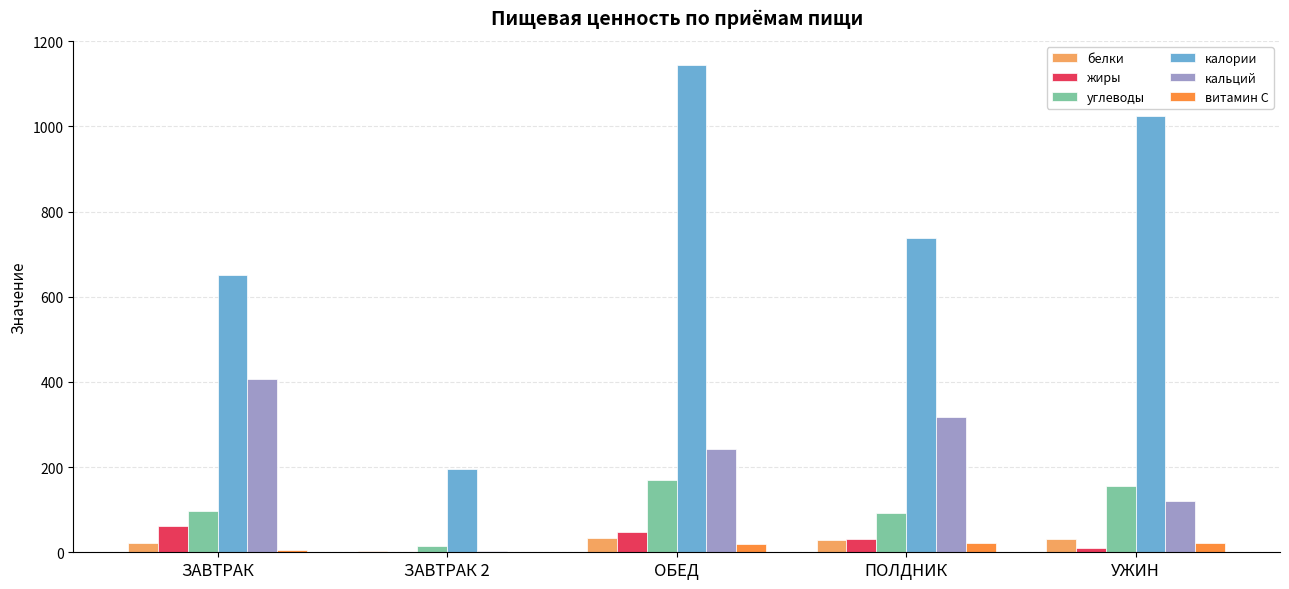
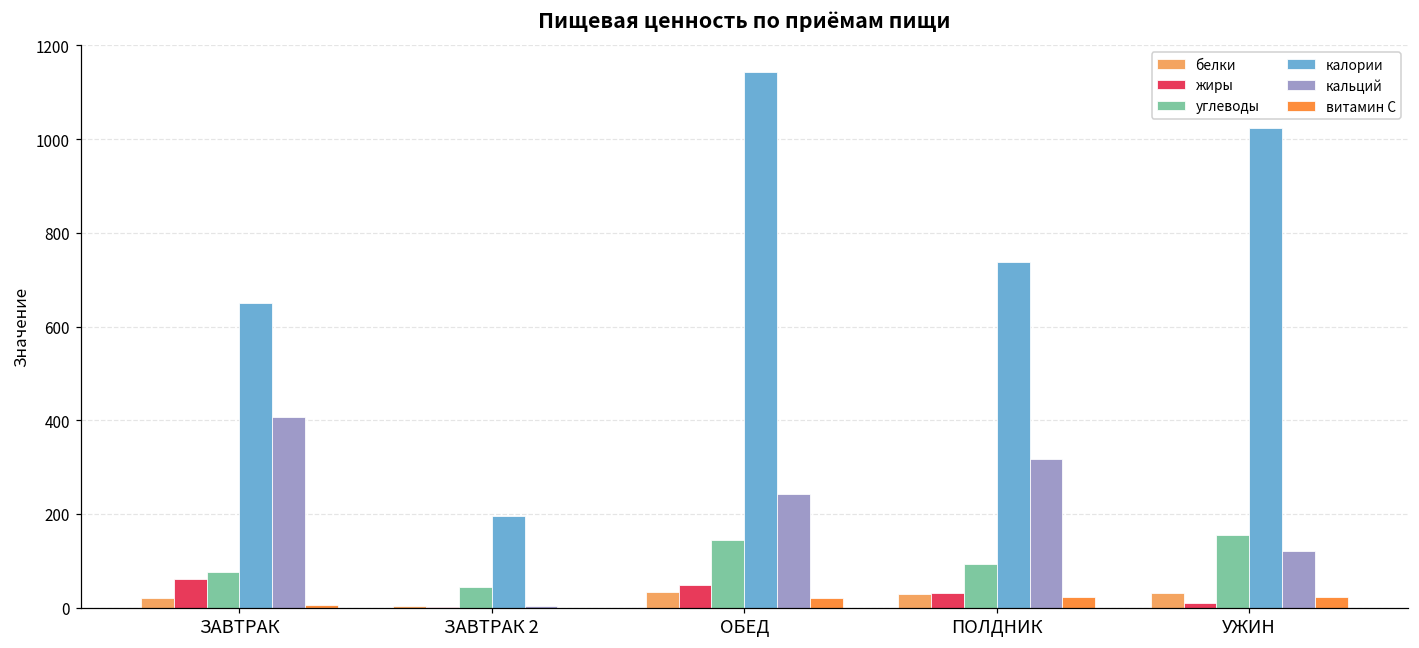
  {
    "жиры": {
      "ЗАВТРАК": 60,
      "ОБЕД": 50,
      "ПОЛДНИК": 30,
      "УЖИН": 10
    },
    "углеводы": {
-     "ЗАВТРАК": 100,
-     "ЗАВТРАК 2": 10,
-     "ОБЕД": 170,
+     "ЗАВТРАК": 80,
+     "ЗАВТРАК 2": 40,
+     "ОБЕД": 140,
      "ПОЛДНИК": 90,
      "УЖИН": 160
    }
  }
